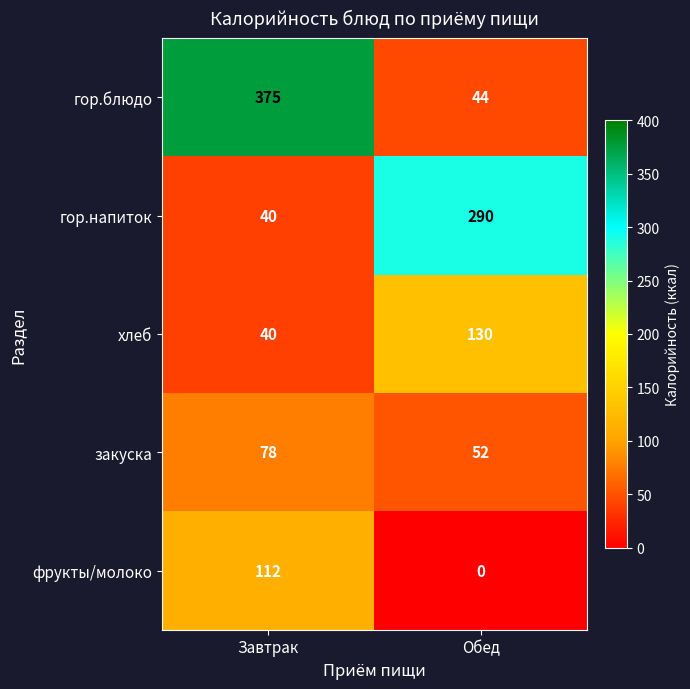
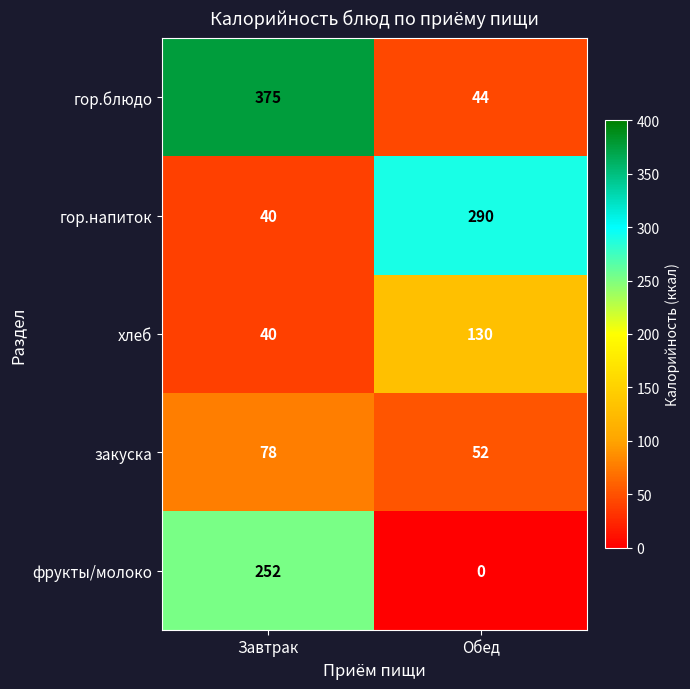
  {
    "гор.блюдо": {
      "Завтрак": 375,
      "Обед": 44
    },
    "гор.напиток": {
      "Завтрак": 40,
      "Обед": 290
    },
    "хлеб": {
      "Завтрак": 40,
      "Обед": 130
    },
    "закуска": {
      "Завтрак": 78,
      "Обед": 52
    },
    "фрукты/молоко": {
-     "Завтрак": 112,
+     "Завтрак": 252,
      "Обед": 0
    }
  }
